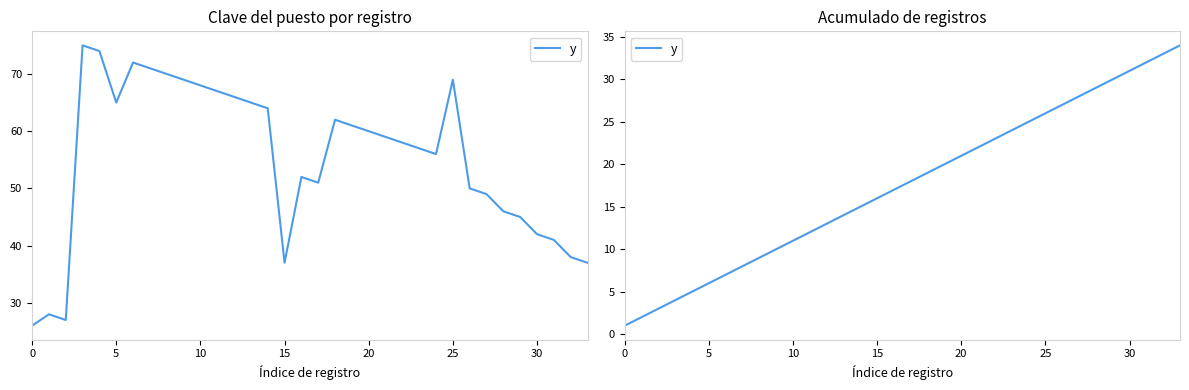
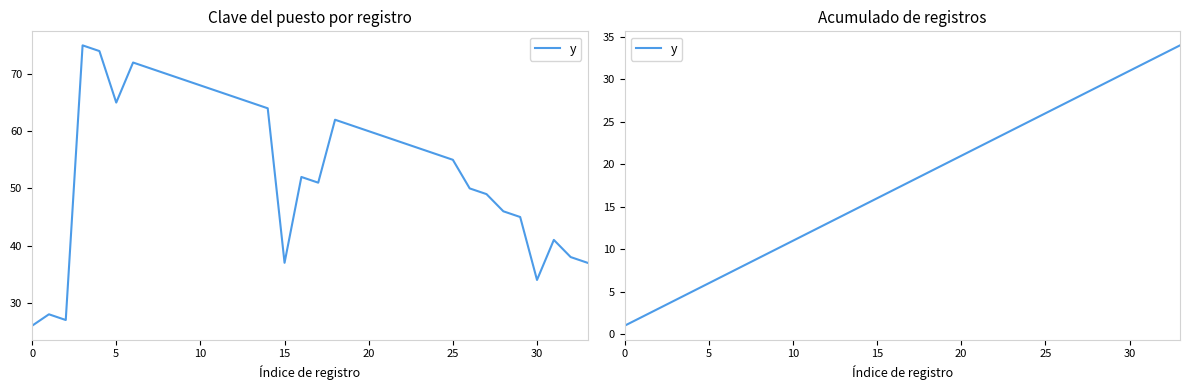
  {
    "Clave del puesto por registro": {
      "0": 26,
      "5": 65,
      "10": 68,
      "15": 37,
      "20": 60,
-     "25": 69,
-     "30": 42
+     "25": 55,
+     "30": 34
    },
    "Acumulado de registros": {
      "0": 1,
      "5": 6,
      "10": 11,
      "15": 16,
      "20": 21,
      "25": 26,
      "30": 31
    }
  }
